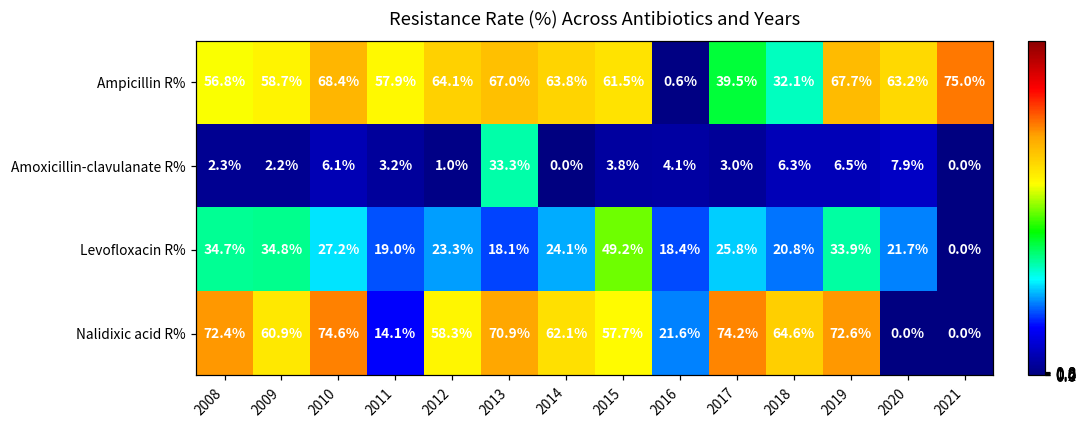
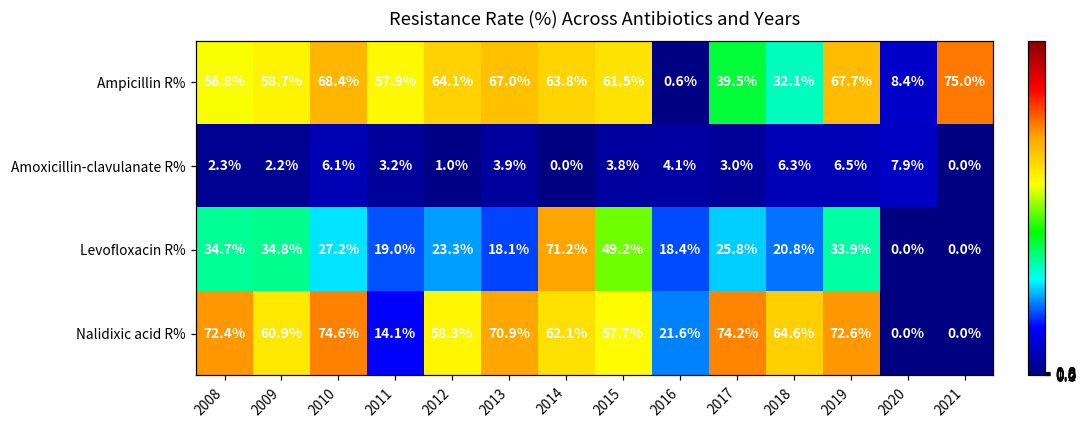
  {
    "Ampicillin R%": {
      "2008": "56.8%",
      "2009": "58.7%",
      "2010": "68.4%",
      "2011": "57.9%",
      "2012": "64.1%",
      "2013": "67.0%",
      "2014": "63.8%",
      "2015": "61.5%",
      "2016": "0.6%",
      "2017": "39.5%",
      "2018": "32.1%",
      "2019": "67.7%",
-     "2020": "63.2%",
+     "2020": "8.4%",
      "2021": "75.0%"
    },
    "Amoxicillin-clavulanate R%": {
      "2008": "2.3%",
      "2009": "2.2%",
      "2010": "6.1%",
      "2011": "3.2%",
      "2012": "1.0%",
-     "2013": "33.3%",
+     "2013": "3.9%",
      "2014": "0.0%",
      "2015": "3.8%",
      "2016": "4.1%",
      "2017": "3.0%",
      "2018": "6.3%",
      "2019": "6.5%",
      "2020": "7.9%",
      "2021": "0.0%"
    },
    "Levofloxacin R%": {
      "2008": "34.7%",
      "2009": "34.8%",
      "2010": "27.2%",
      "2011": "19.0%",
      "2012": "23.3%",
      "2013": "18.1%",
-     "2014": "24.1%",
+     "2014": "71.2%",
      "2015": "49.2%",
      "2016": "18.4%",
      "2017": "25.8%",
      "2018": "20.8%",
      "2019": "33.9%",
-     "2020": "21.7%",
+     "2020": "0.0%",
      "2021": "0.0%"
    },
    "Nalidixic acid R%": {
      "2008": "72.4%",
      "2009": "60.9%",
      "2010": "74.6%",
      "2011": "14.1%",
      "2012": "58.3%",
      "2013": "70.9%",
      "2014": "62.1%",
      "2015": "57.7%",
      "2016": "21.6%",
      "2017": "74.2%",
      "2018": "64.6%",
      "2019": "72.6%",
      "2020": "0.0%",
      "2021": "0.0%"
    }
  }
